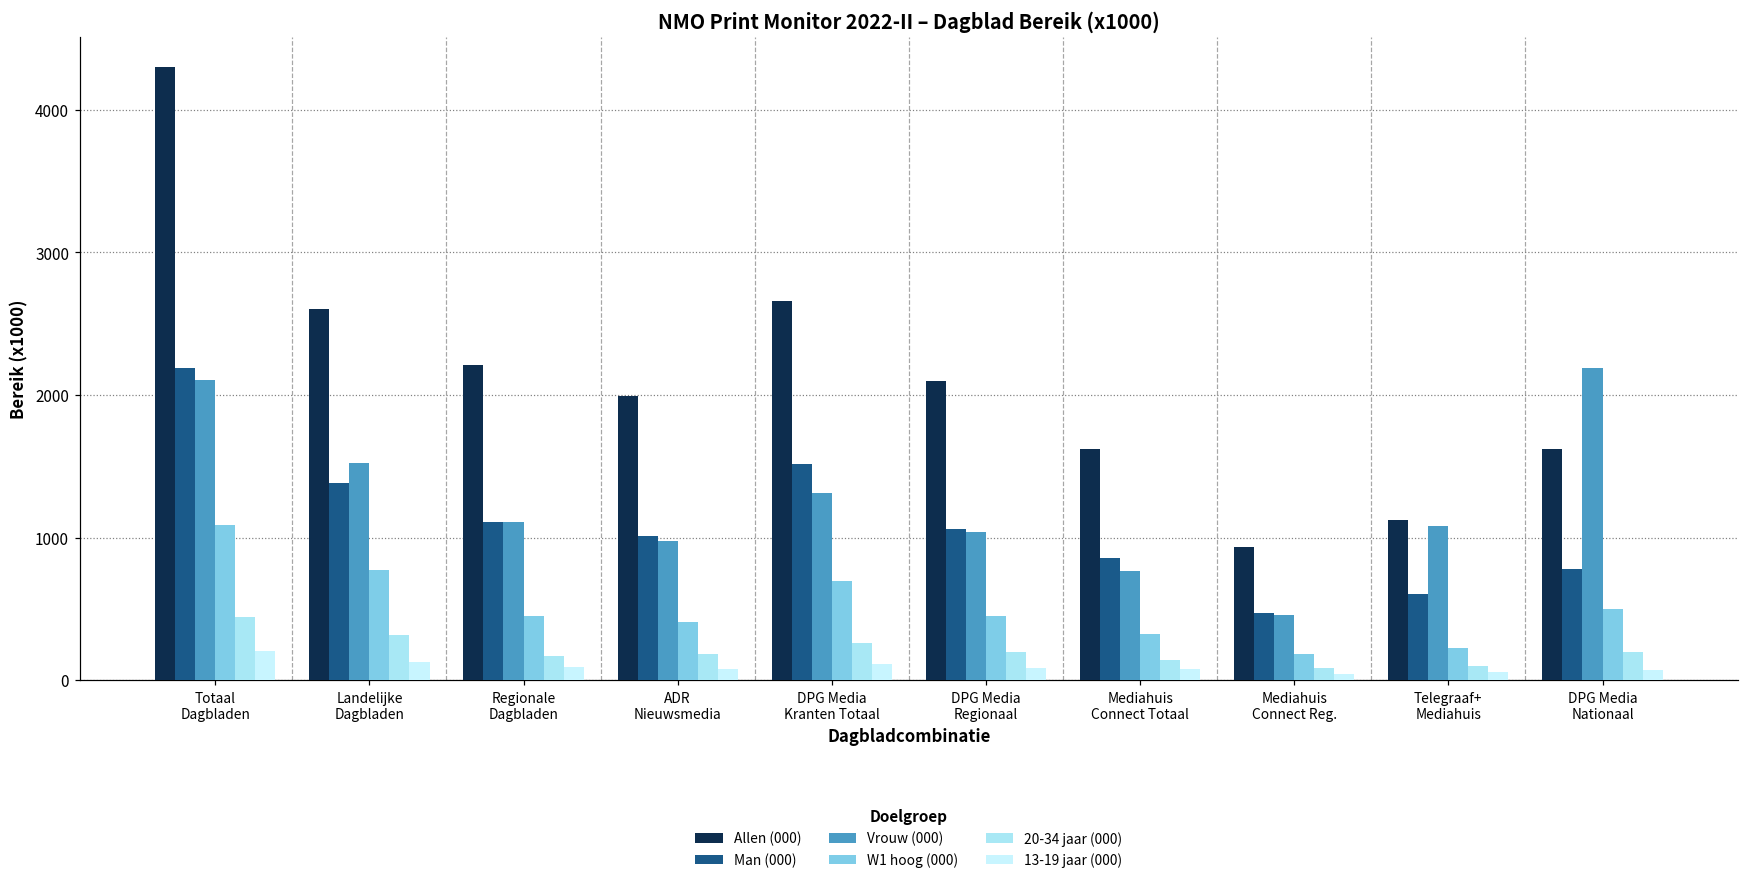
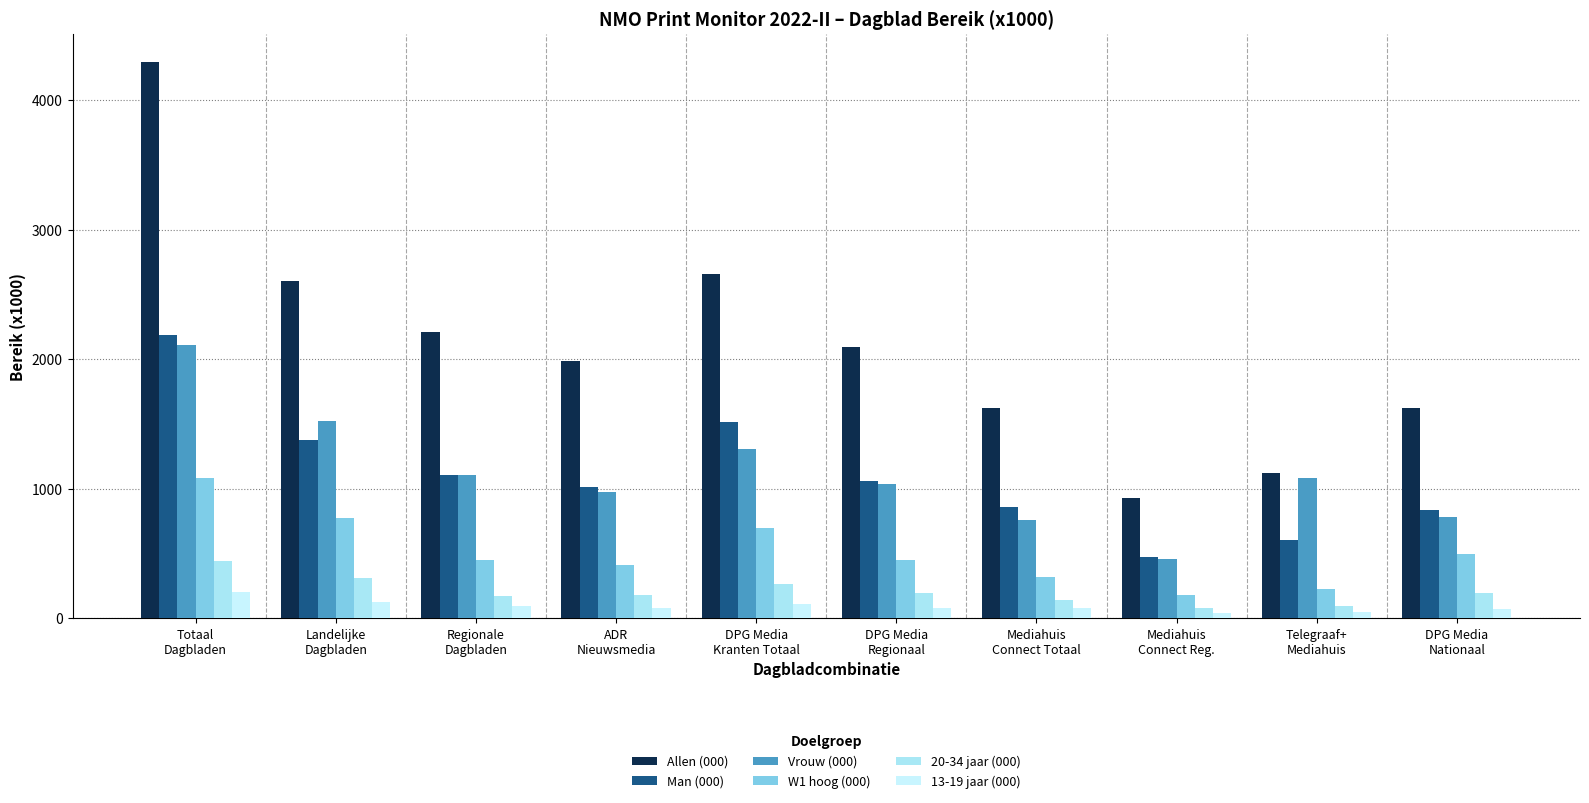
  {
    "Allen (000)": {
      "Totaal Dagbladen": 4300,
      "Landelijke Dagbladen": 2600,
      "Regionale Dagbladen": 2210,
      "ADR Nieuwsmedia": 1990,
      "DPG Media Kranten Totaal": 2660,
      "DPG Media Regionaal": 2100,
      "Mediahuis Connect Totaal": 1620,
      "Mediahuis Connect Reg.": 930,
      "Telegraaf+ Mediahuis": 1130,
      "DPG Media Nationaal": 1620
    },
    "Man (000)": {
      "Totaal Dagbladen": 2190,
      "Landelijke Dagbladen": 1380,
      "Regionale Dagbladen": 1110,
      "ADR Nieuwsmedia": 1010,
      "DPG Media Kranten Totaal": 1520,
      "DPG Media Regionaal": 1060,
      "Mediahuis Connect Totaal": 860,
      "Mediahuis Connect Reg.": 470,
      "Telegraaf+ Mediahuis": 600,
-     "DPG Media Nationaal": 780
+     "DPG Media Nationaal": 840
    },
    "Vrouw (000)": {
      "Totaal Dagbladen": 2110,
      "Landelijke Dagbladen": 1520,
      "Regionale Dagbladen": 1110,
      "ADR Nieuwsmedia": 980,
      "DPG Media Kranten Totaal": 1310,
      "DPG Media Regionaal": 1040,
      "Mediahuis Connect Totaal": 760,
      "Mediahuis Connect Reg.": 460,
      "Telegraaf+ Mediahuis": 1080,
-     "DPG Media Nationaal": 2190
+     "DPG Media Nationaal": 780
    }
  }
